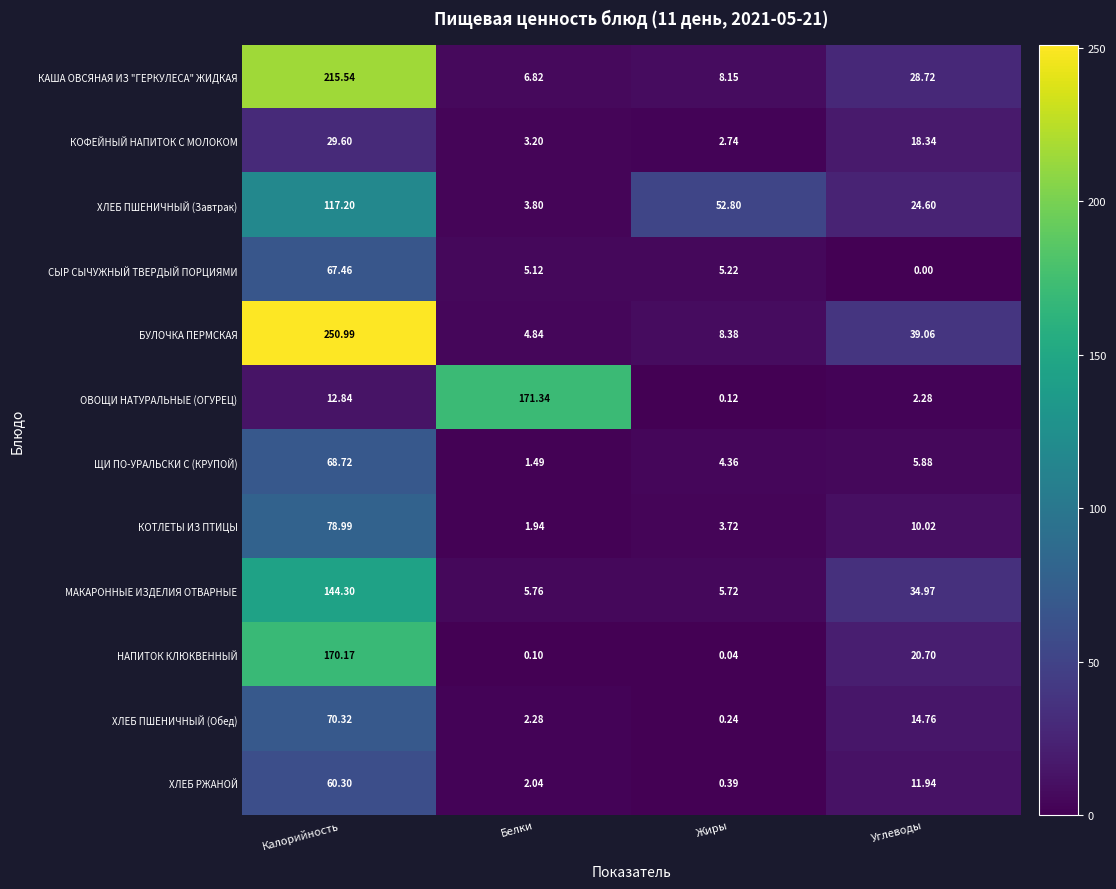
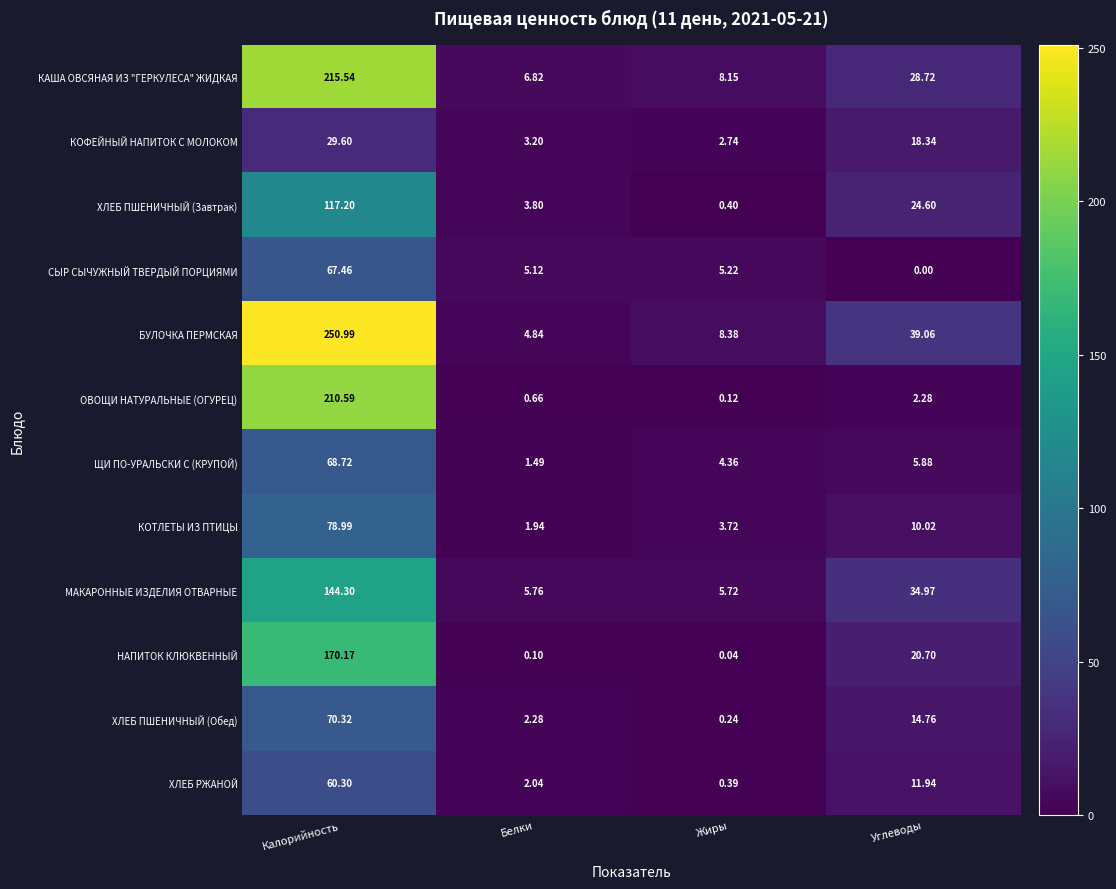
  {
    "КАША ОВСЯНАЯ ИЗ \"ГЕРКУЛЕСА\" ЖИДКАЯ": {
      "Калорийность": 215.54,
      "Белки": 6.82,
      "Жиры": 8.15,
      "Углеводы": 28.72
    },
    "КОФЕЙНЫЙ НАПИТОК С МОЛОКОМ": {
      "Калорийность": 29.60,
      "Белки": 3.20,
      "Жиры": 2.74,
      "Углеводы": 18.34
    },
    "ХЛЕБ ПШЕНИЧНЫЙ (Завтрак)": {
      "Калорийность": 117.20,
      "Белки": 3.80,
-     "Жиры": 52.80,
+     "Жиры": 0.40,
      "Углеводы": 24.60
    },
    "СЫР СЫЧУЖНЫЙ ТВЕРДЫЙ ПОРЦИЯМИ": {
      "Калорийность": 67.46,
      "Белки": 5.12,
      "Жиры": 5.22,
      "Углеводы": 0.00
    },
    "БУЛОЧКА ПЕРМСКАЯ": {
      "Калорийность": 250.99,
      "Белки": 4.84,
      "Жиры": 8.38,
      "Углеводы": 39.06
    },
    "ОВОЩИ НАТУРАЛЬНЫЕ (ОГУРЕЦ)": {
-     "Калорийность": 12.84,
-     "Белки": 171.34,
+     "Калорийность": 210.59,
+     "Белки": 0.66,
      "Жиры": 0.12,
      "Углеводы": 2.28
    },
    "ЩИ ПО-УРАЛЬСКИ С (КРУПОЙ)": {
      "Калорийность": 68.72,
      "Белки": 1.49,
      "Жиры": 4.36,
      "Углеводы": 5.88
    },
    "КОТЛЕТЫ ИЗ ПТИЦЫ": {
      "Калорийность": 78.99,
      "Белки": 1.94,
      "Жиры": 3.72,
      "Углеводы": 10.02
    },
    "МАКАРОННЫЕ ИЗДЕЛИЯ ОТВАРНЫЕ": {
      "Калорийность": 144.30,
      "Белки": 5.76,
      "Жиры": 5.72,
      "Углеводы": 34.97
    },
    "НАПИТОК КЛЮКВЕННЫЙ": {
      "Калорийность": 170.17,
      "Белки": 0.10,
      "Жиры": 0.04,
      "Углеводы": 20.70
    },
    "ХЛЕБ ПШЕНИЧНЫЙ (Обед)": {
      "Калорийность": 70.32,
      "Белки": 2.28,
      "Жиры": 0.24,
      "Углеводы": 14.76
    },
    "ХЛЕБ РЖАНОЙ": {
      "Калорийность": 60.30,
      "Белки": 2.04,
      "Жиры": 0.39,
      "Углеводы": 11.94
    }
  }
